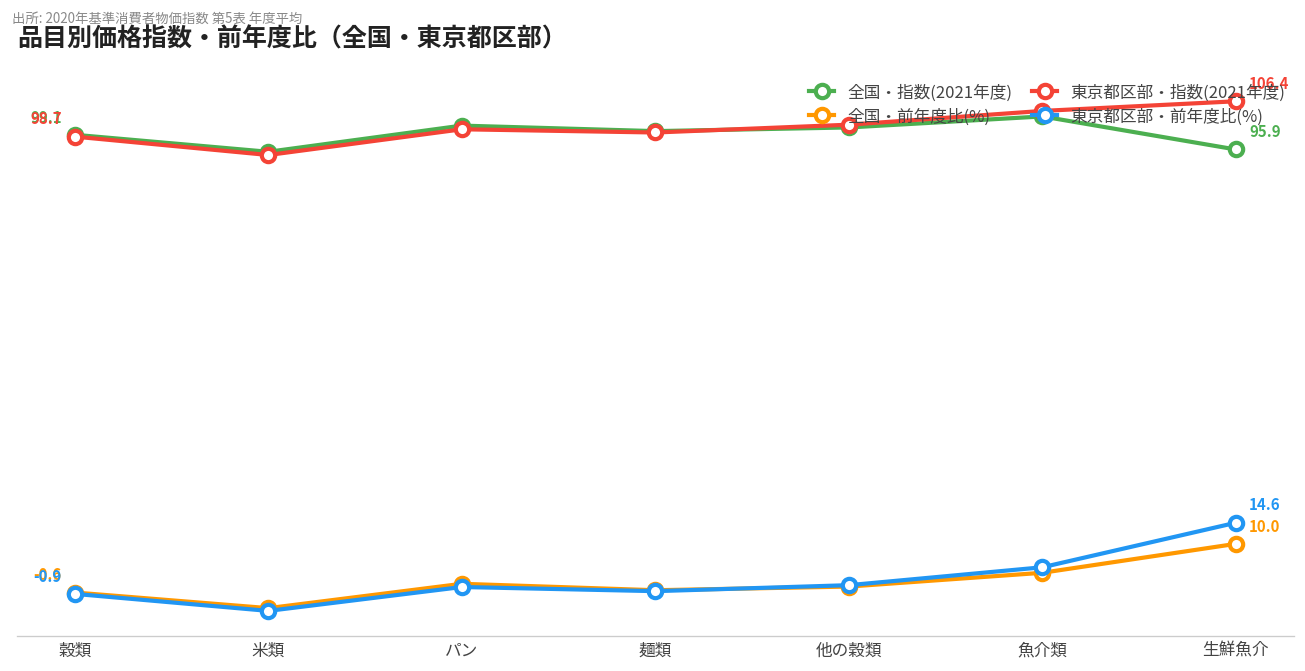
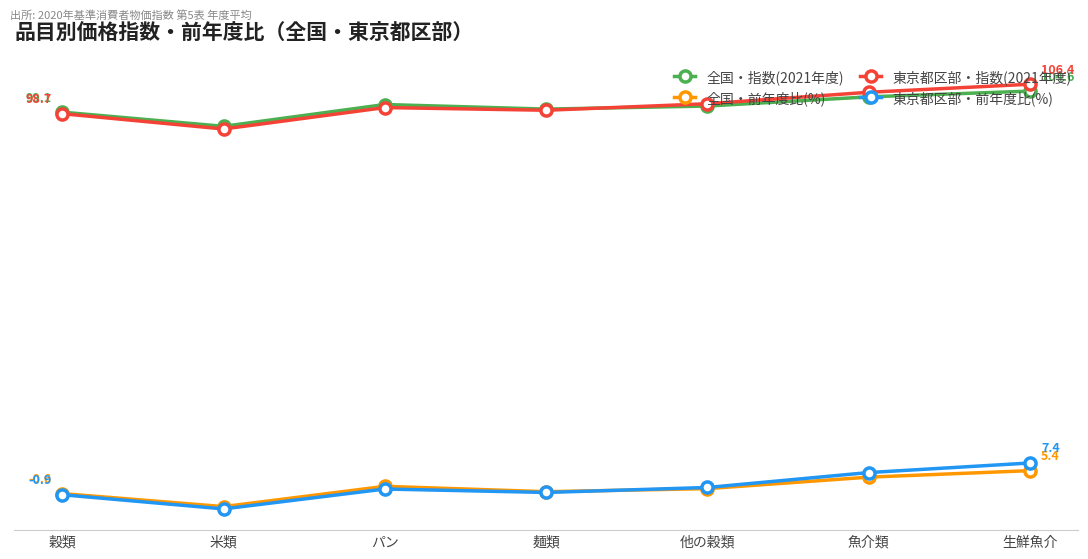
  {
    "全国・指数(2021年度)": {
-     "生鮮魚介": 95.9
+     "生鮮魚介": 104.6
    },
    "全国・前年度比(%)": {
-     "生鮮魚介": 10.0
+     "生鮮魚介": 5.4
    },
    "東京都区部・指数(2021年度)": {
      "生鮮魚介": 106.4
    },
    "東京都区部・前年度比(%)": {
-     "生鮮魚介": 14.6
+     "生鮮魚介": 7.4
    }
  }
